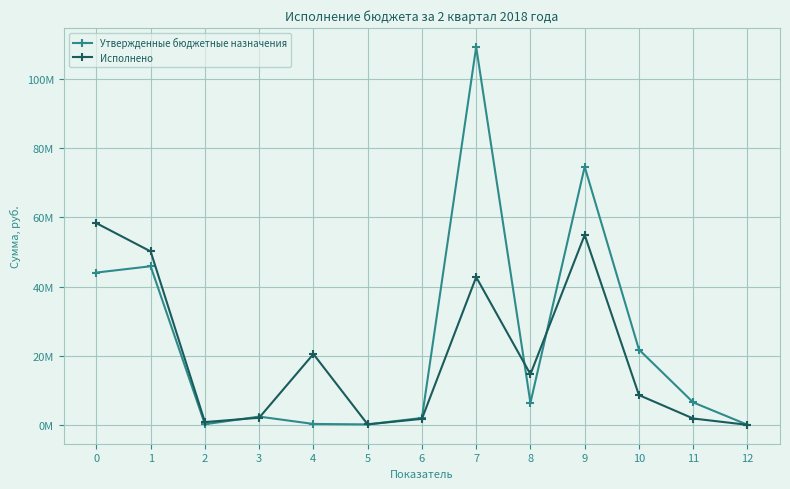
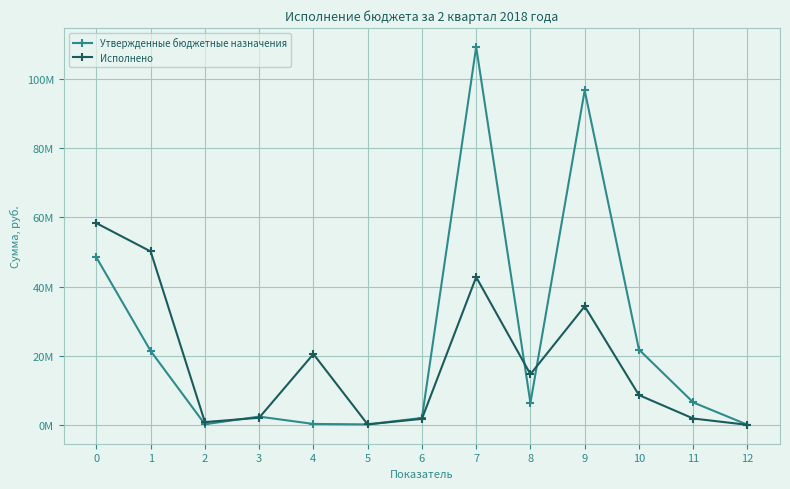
  {
    "Утвержденные бюджетные назначения": {
-     "0": 44000000,
-     "1": 46000000,
+     "0": 48000000,
+     "1": 21000000,
      "4": 0,
      "7": 109000000,
      "8": 6000000,
-     "9": 75000000,
+     "9": 97000000,
      "10": 22000000,
      "11": 6000000
    },
    "Исполнено": {
      "0": 58000000,
      "1": 50000000,
      "4": 20000000,
      "7": 43000000,
      "8": 15000000,
-     "9": 55000000,
+     "9": 34000000,
      "10": 9000000,
      "11": 2000000
    }
  }
